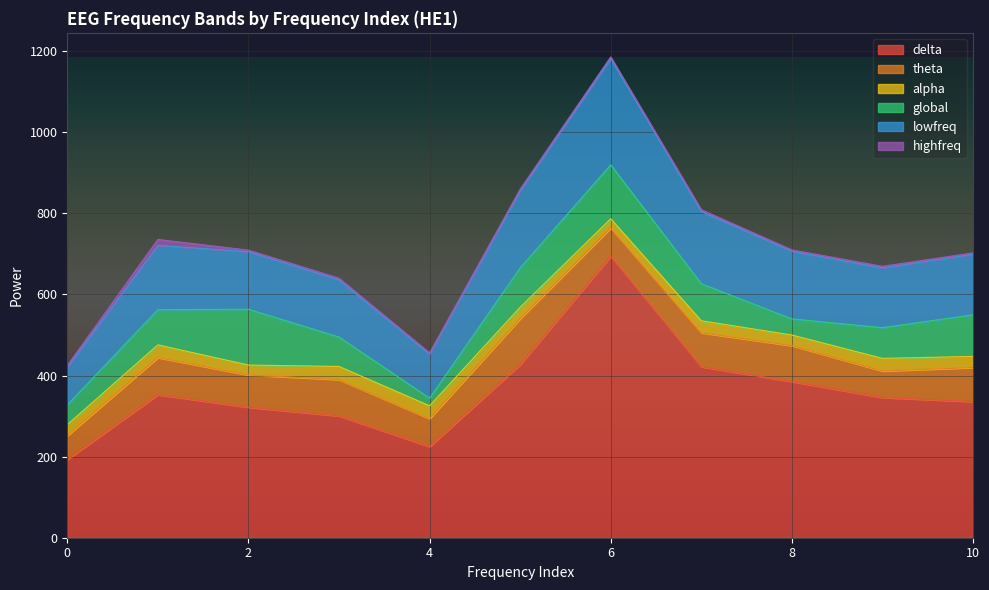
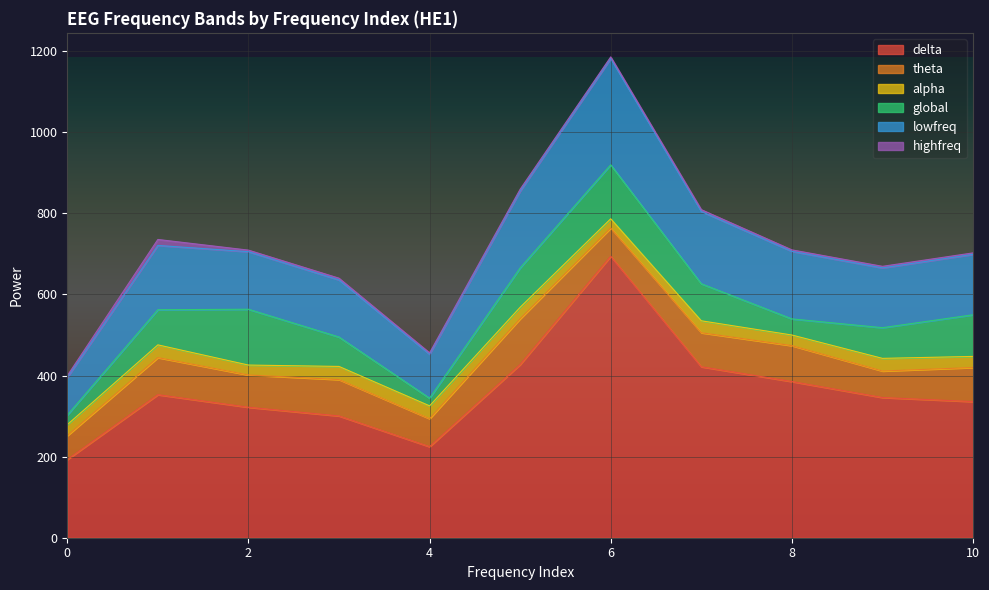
  {
    "alpha": {
      "0": 30,
      "2": 20,
      "4": 30,
      "6": 20,
      "8": 30,
      "10": 30
    },
    "global": {
-     "0": 50,
+     "0": 20,
      "2": 140,
      "4": 20,
      "6": 130,
      "8": 40,
      "10": 100
    }
  }
